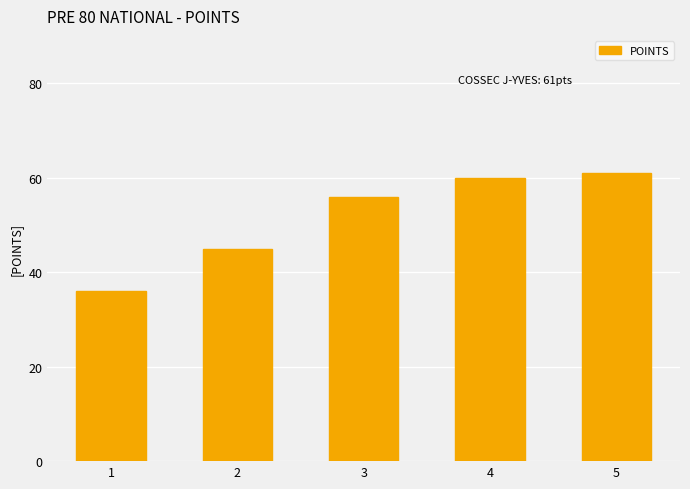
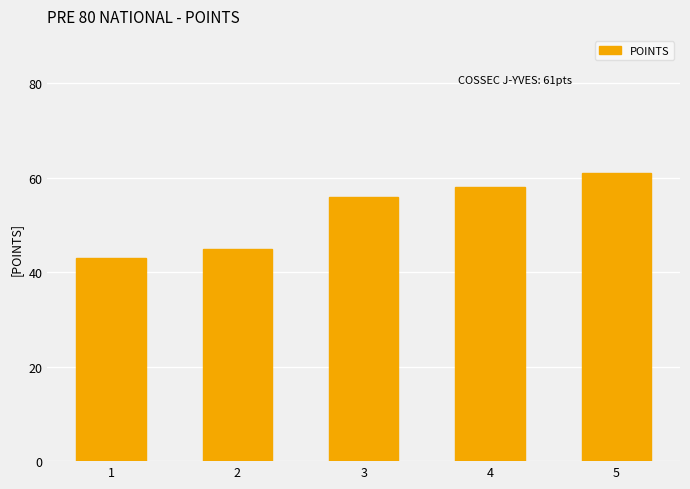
  {
-   "1": 36,
+   "1": 43,
    "2": 45,
    "3": 56,
-   "4": 60,
+   "4": 58,
    "5": 61
  }
